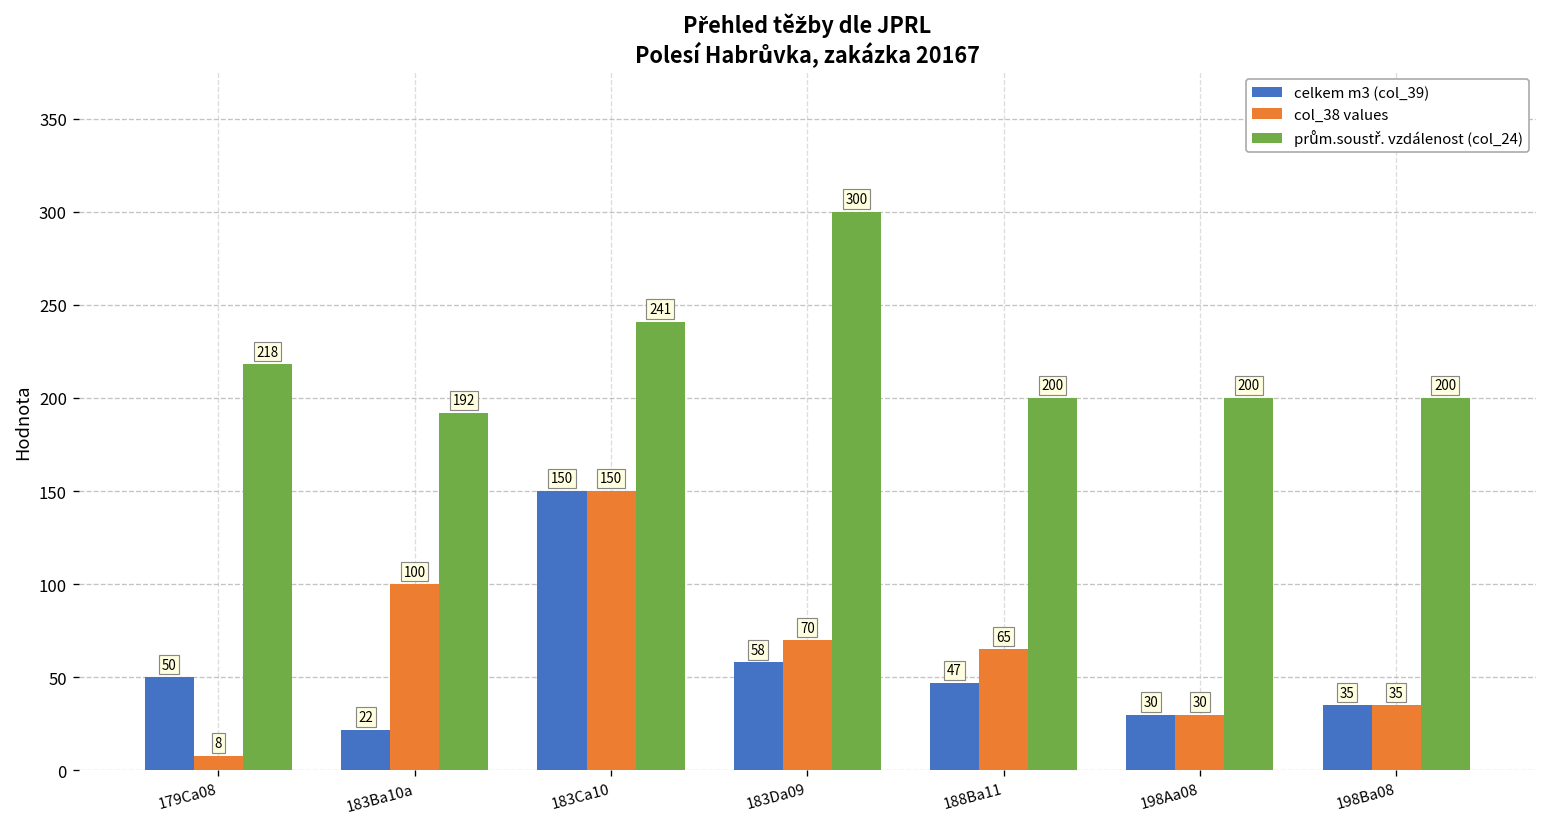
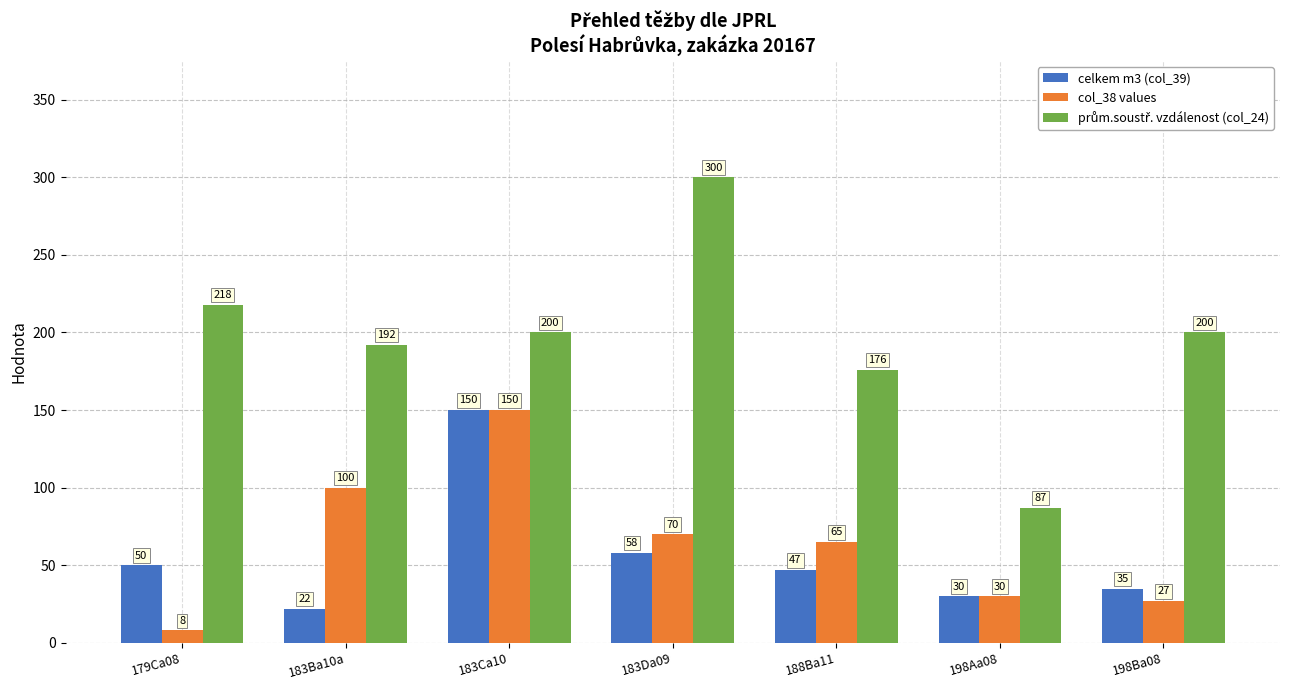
  {
    "col_38 values": {
-     "198Ba08": 35
+     "198Ba08": 27
    },
    "prům.soustř. vzdálenost (col_24)": {
-     "183Ca10": 241,
-     "188Ba11": 200,
-     "198Aa08": 200
+     "183Ca10": 200,
+     "188Ba11": 176,
+     "198Aa08": 87
    }
  }
